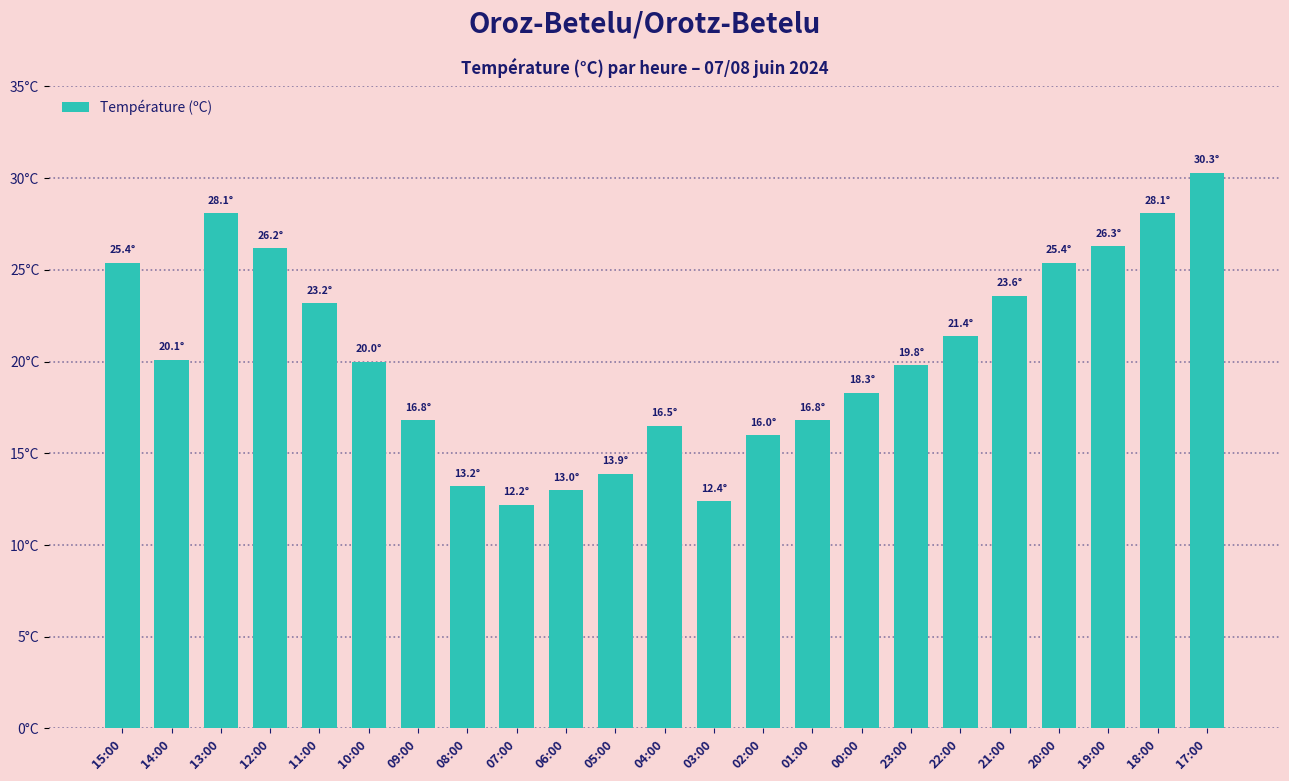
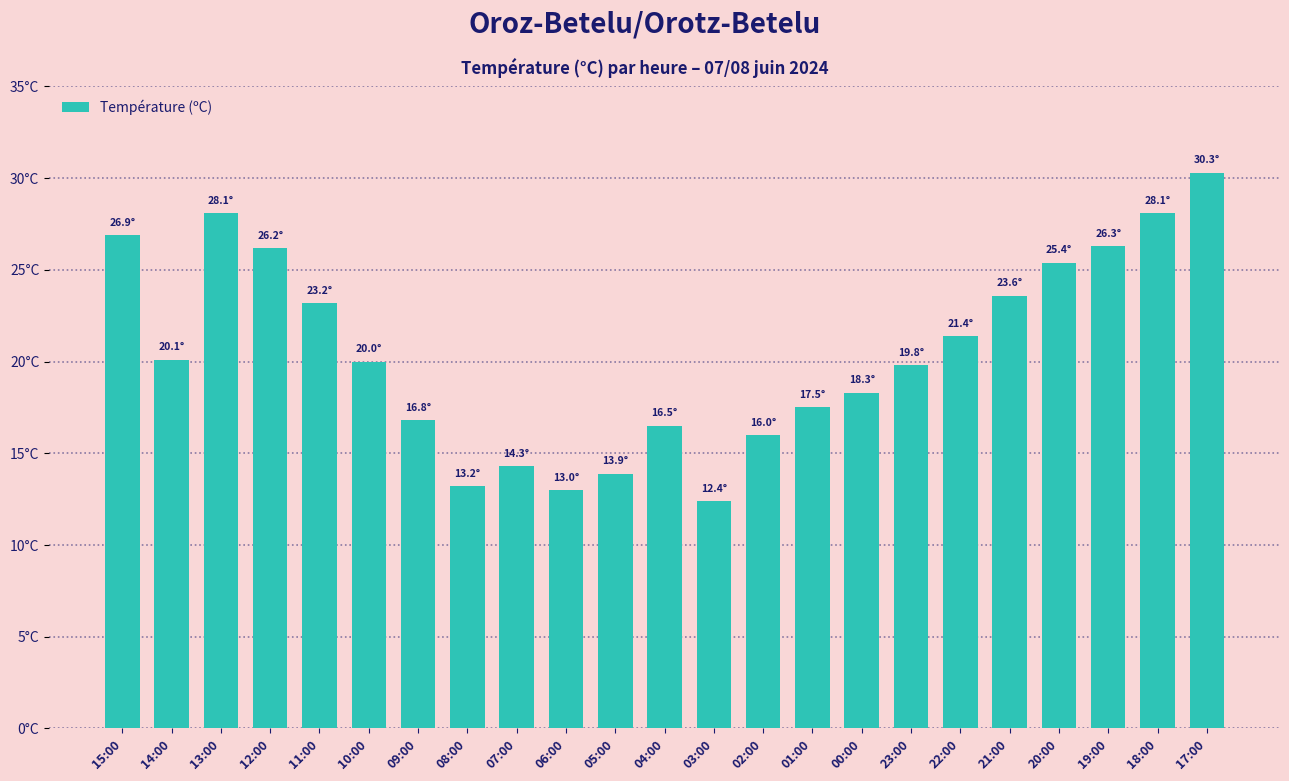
  {
-   "15:00": "25.4°",
+   "15:00": "26.9°",
    "14:00": "20.1°",
    "13:00": "28.1°",
    "12:00": "26.2°",
    "11:00": "23.2°",
    "10:00": "20.0°",
    "09:00": "16.8°",
    "08:00": "13.2°",
-   "07:00": "12.2°",
+   "07:00": "14.3°",
    "06:00": "13.0°",
    "05:00": "13.9°",
    "04:00": "16.5°",
    "03:00": "12.4°",
    "02:00": "16.0°",
-   "01:00": "16.8°",
+   "01:00": "17.5°",
    "00:00": "18.3°",
    "23:00": "19.8°",
    "22:00": "21.4°",
    "21:00": "23.6°",
    "20:00": "25.4°",
    "19:00": "26.3°",
    "18:00": "28.1°",
    "17:00": "30.3°"
  }
